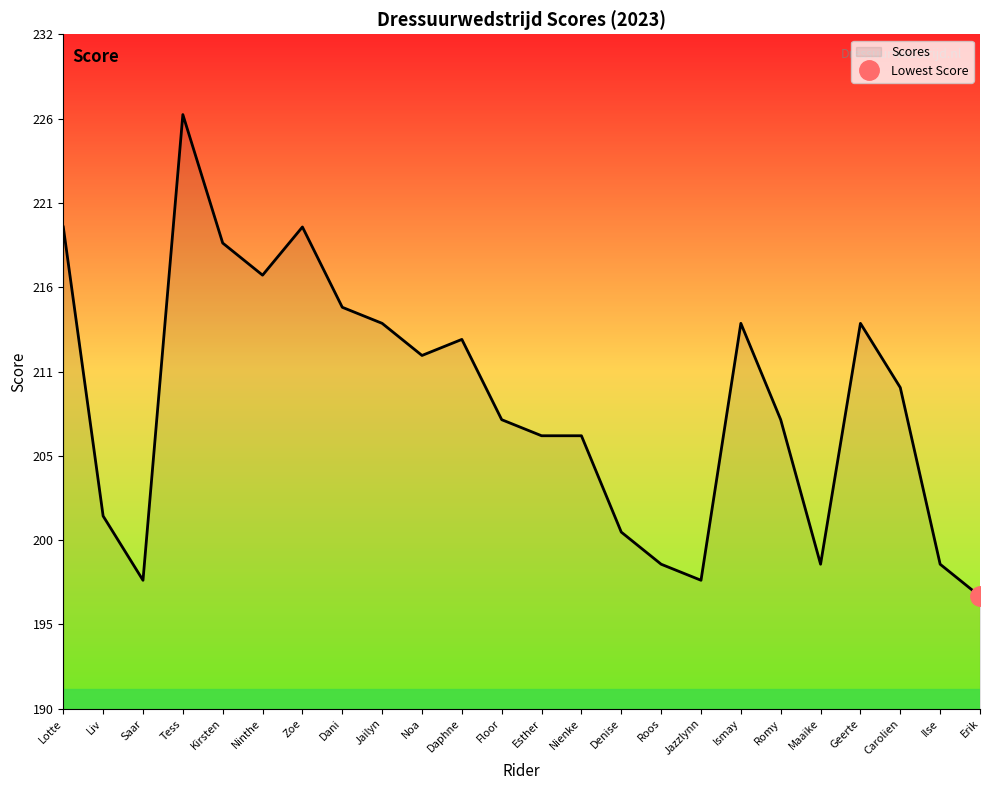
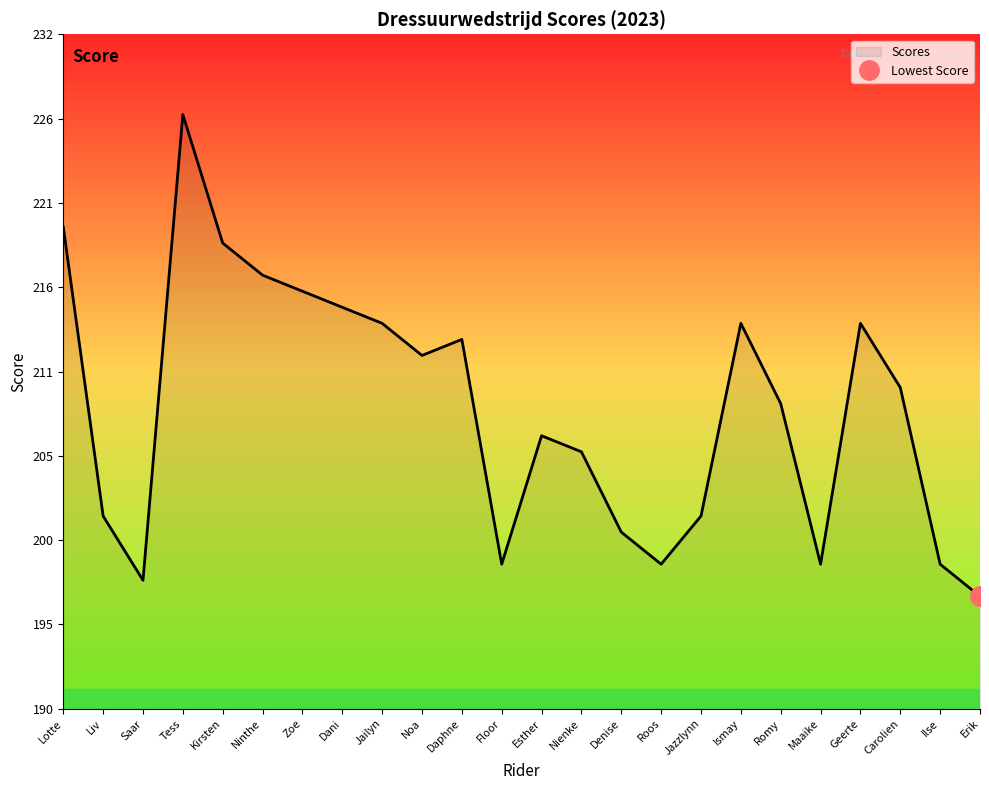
  {
    "Scores": {
      "Lotte": 220,
      "Liv": 202,
      "Saar": 198,
      "Tess": 227,
      "Kirsten": 219,
      "Ninthe": 217,
-     "Zoe": 220,
+     "Zoe": 216,
      "Dani": 215,
      "Jailyn": 214,
      "Noa": 212,
      "Daphne": 213,
-     "Floor": 208,
+     "Floor": 199,
      "Esther": 207,
-     "Nienke": 207,
+     "Nienke": 206,
      "Denise": 201,
      "Roos": 199,
-     "Jazzlynn": 198,
+     "Jazzlynn": 202,
      "Ismay": 214,
-     "Romy": 208,
+     "Romy": 209,
      "Maaike": 199,
      "Geerte": 214,
      "Carolien": 210,
      "Ilse": 199
    }
  }
